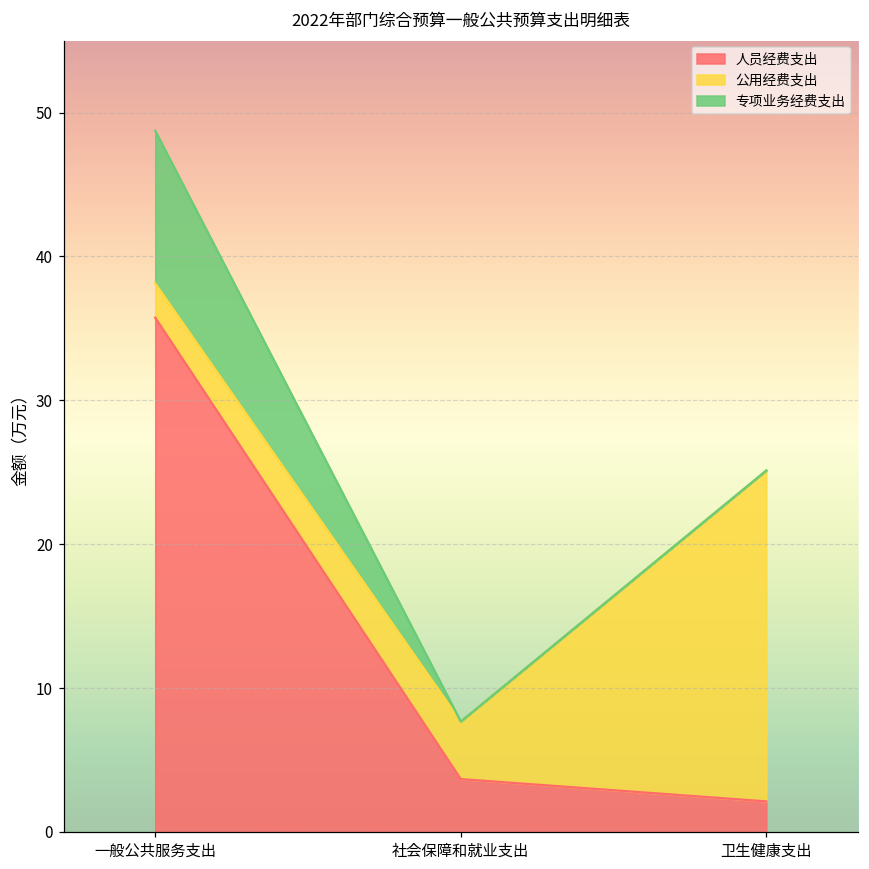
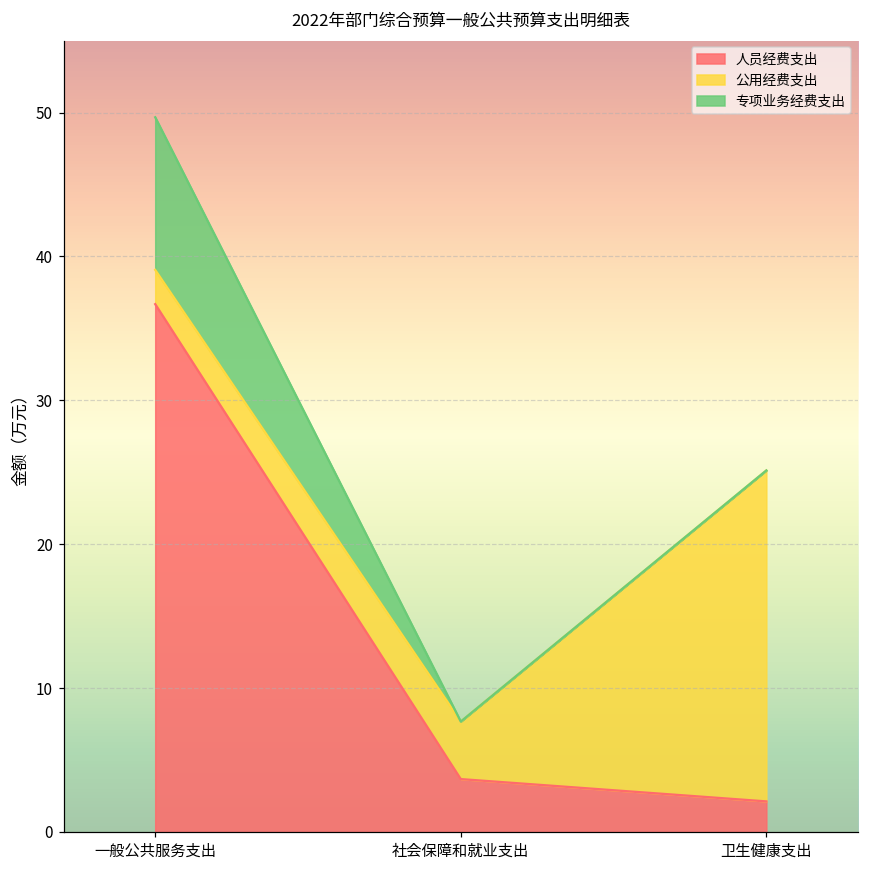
  {
    "人员经费支出": {
-     "一般公共服务支出": 35.7,
+     "一般公共服务支出": 36.7,
      "社会保障和就业支出": 3.7,
      "卫生健康支出": 2.1
    },
    "公用经费支出": {
      "一般公共服务支出": 2.4
    },
    "专项业务经费支出": {
      "一般公共服务支出": 10.6
    }
  }
